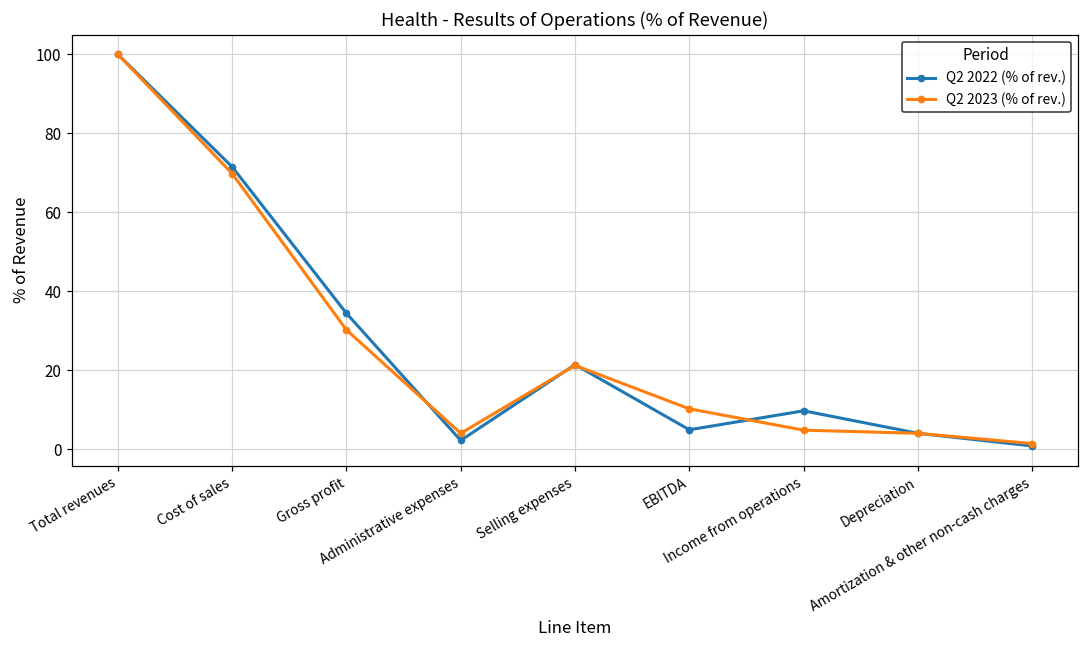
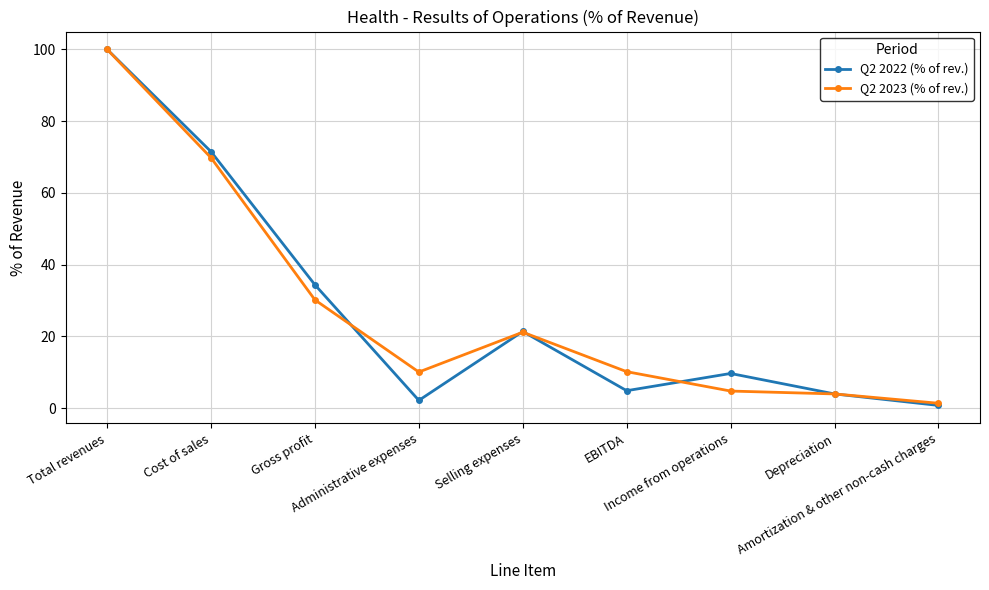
  {
    "Q2 2022 (% of rev.)": {
      "Cost of sales": 72,
      "Gross profit": 34,
      "Administrative expenses": 2,
      "EBITDA": 5,
      "Income from operations": 10
    },
    "Q2 2023 (% of rev.)": {
      "Cost of sales": 70,
      "Gross profit": 30,
-     "Administrative expenses": 4,
+     "Administrative expenses": 10,
      "EBITDA": 10,
      "Income from operations": 5
    }
  }
